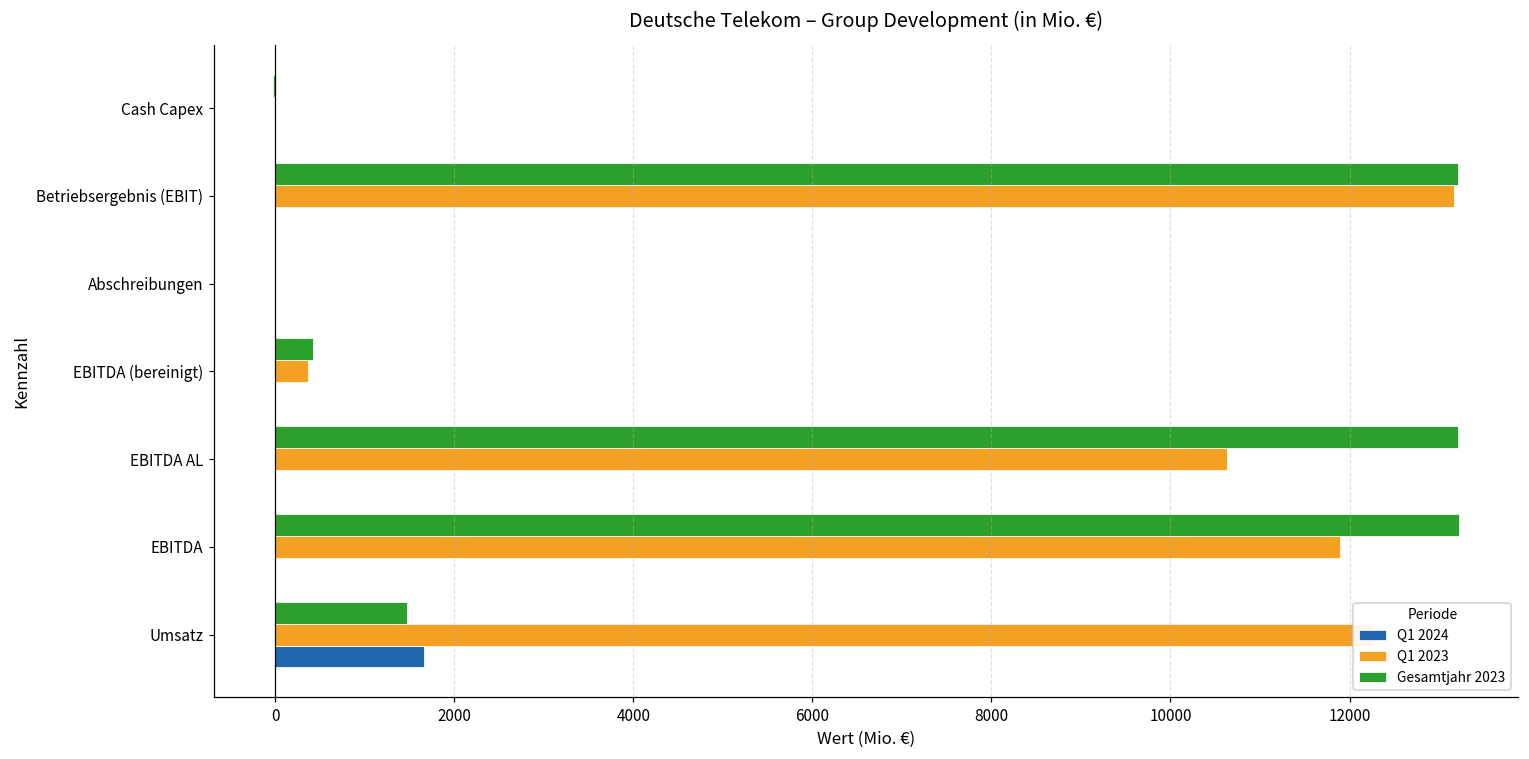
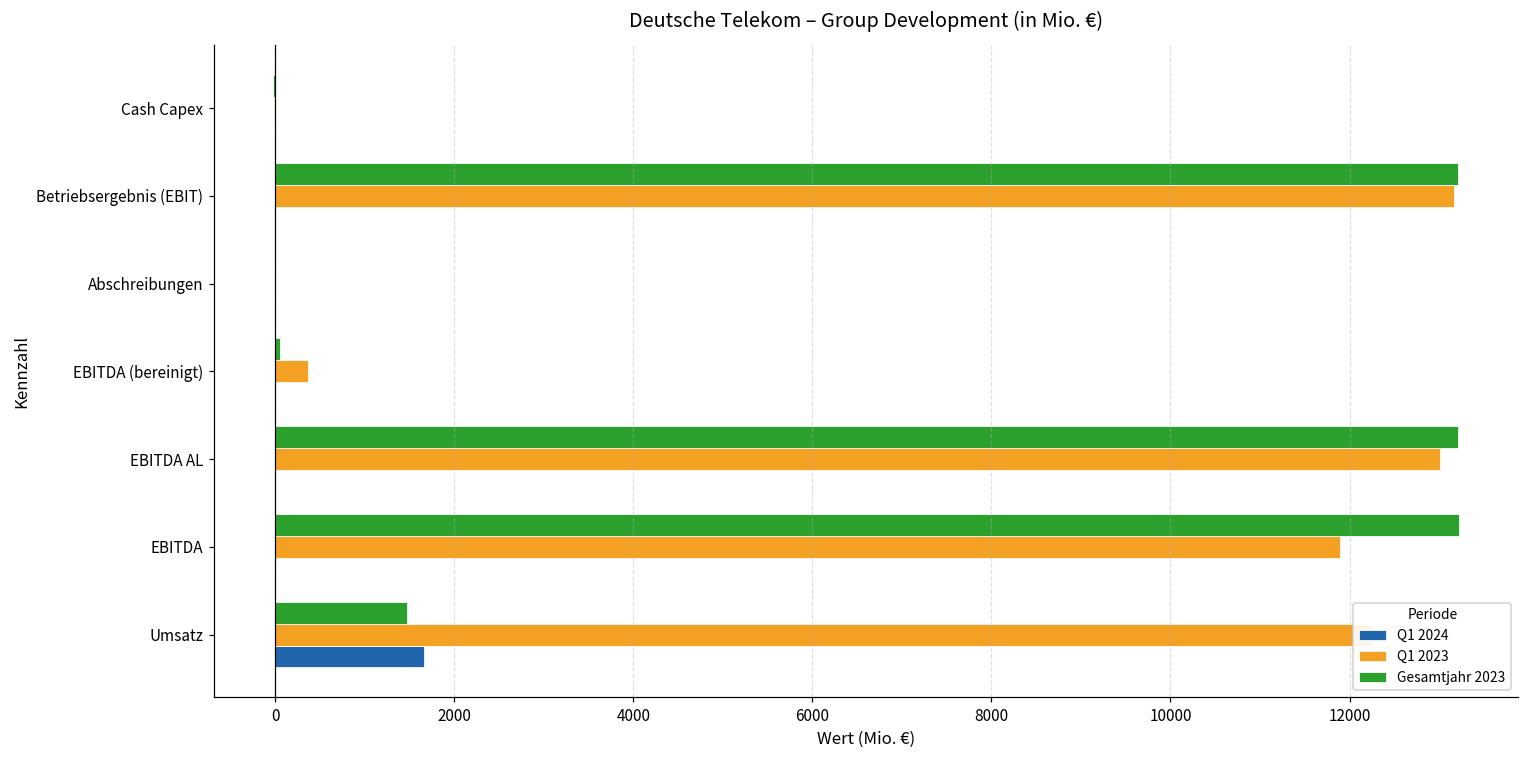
  {
    "Q1 2024": {
      "Umsatz": 1700
    },
    "Q1 2023": {
      "Betriebsergebnis (EBIT)": 13200,
      "EBITDA (bereinigt)": 400,
-     "EBITDA AL": 10600,
+     "EBITDA AL": 13000,
      "EBITDA": 11900
    },
    "Gesamtjahr 2023": {
      "Betriebsergebnis (EBIT)": 13200,
-     "EBITDA (bereinigt)": 400,
+     "EBITDA (bereinigt)": 100,
      "EBITDA AL": 13200,
      "EBITDA": 13200,
      "Umsatz": 1500
    }
  }
